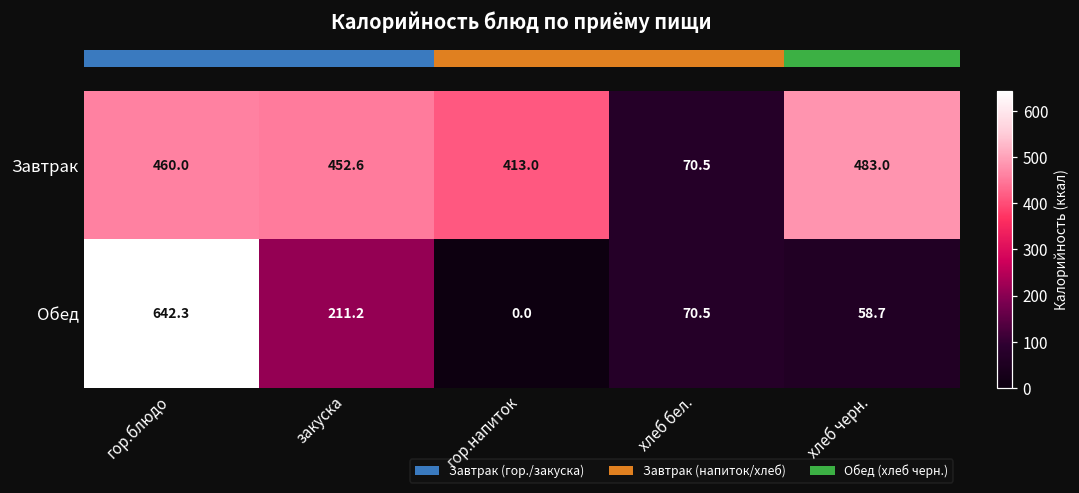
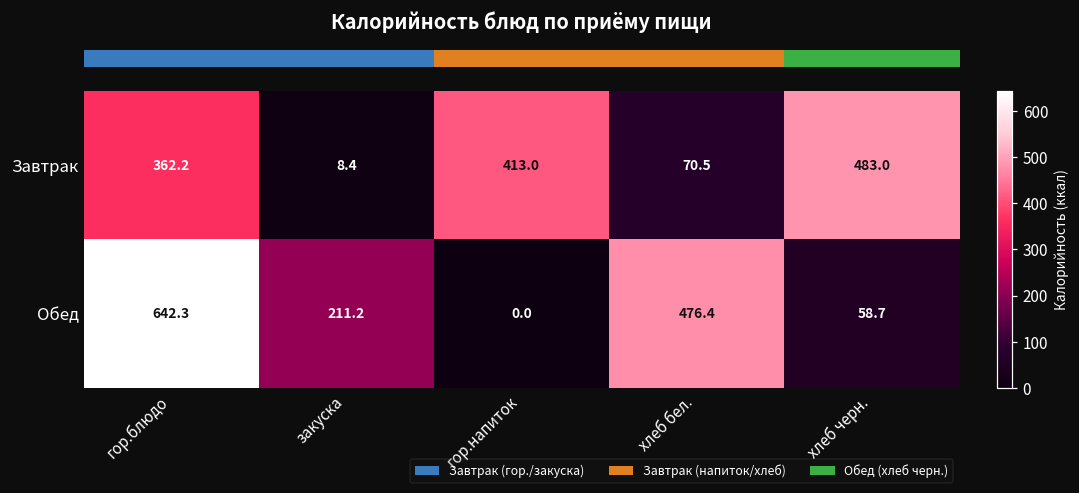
  {
    "Завтрак": {
-     "гор.блюдо": 460.0,
-     "закуска": 452.6,
+     "гор.блюдо": 362.2,
+     "закуска": 8.4,
      "гор.напиток": 413.0,
      "хлеб бел.": 70.5,
      "хлеб черн.": 483.0
    },
    "Обед": {
      "гор.блюдо": 642.3,
      "закуска": 211.2,
      "гор.напиток": 0.0,
-     "хлеб бел.": 70.5,
+     "хлеб бел.": 476.4,
      "хлеб черн.": 58.7
    }
  }
